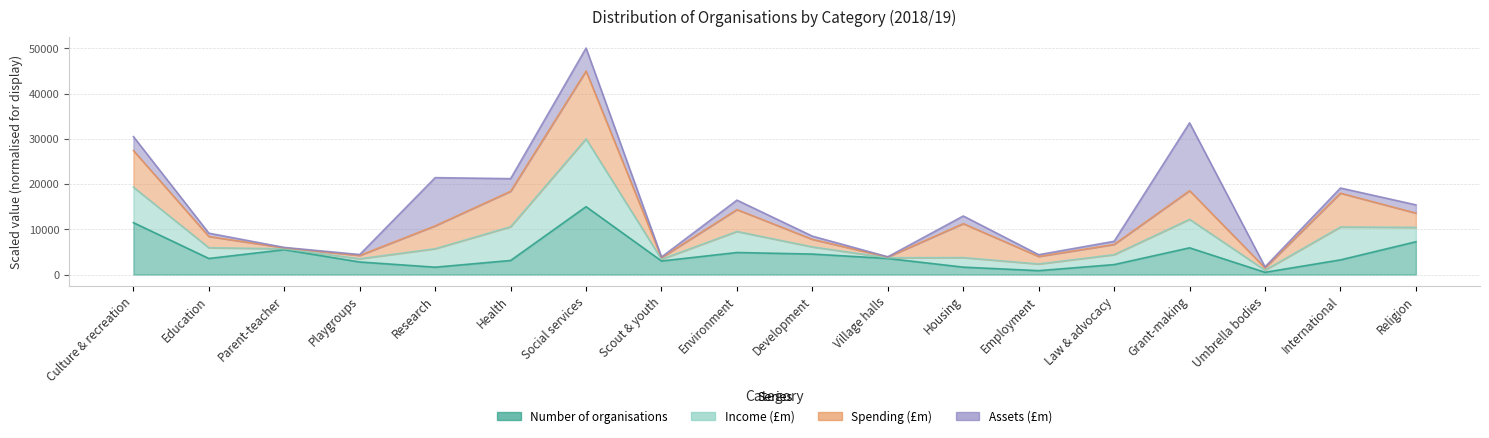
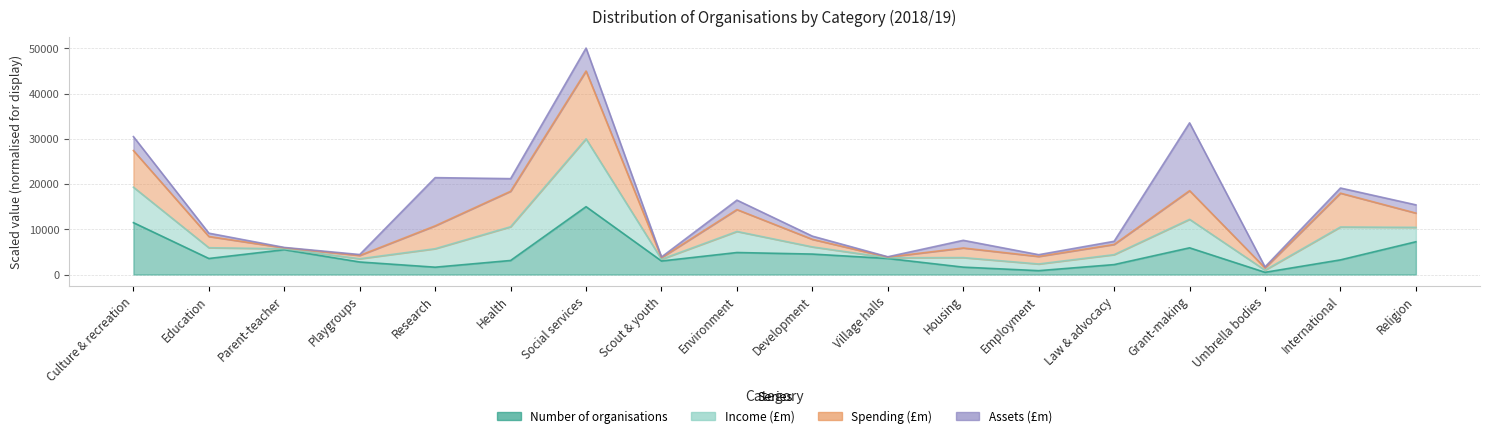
  {
    "Number of organisations": {
      "Culture & recreation": 11000,
      "Education": 4000,
      "Playgroups": 3000,
      "Research": 2000,
      "Health": 3000,
      "Social services": 15000,
      "Environment": 5000,
      "Development": 5000,
      "Housing": 2000,
      "Employment": 1000,
      "Law & advocacy": 2000,
      "Grant-making": 6000,
      "International": 3000,
      "Religion": 7000
    },
    "Spending (£m)": {
      "Culture & recreation": 8000,
      "Education": 2000,
      "Research": 5000,
      "Health": 8000,
      "Social services": 15000,
      "Environment": 5000,
      "Development": 2000,
-     "Housing": 8000,
+     "Housing": 2000,
      "Law & advocacy": 2000,
      "Grant-making": 6000,
      "International": 7000,
      "Religion": 3000
    }
  }
